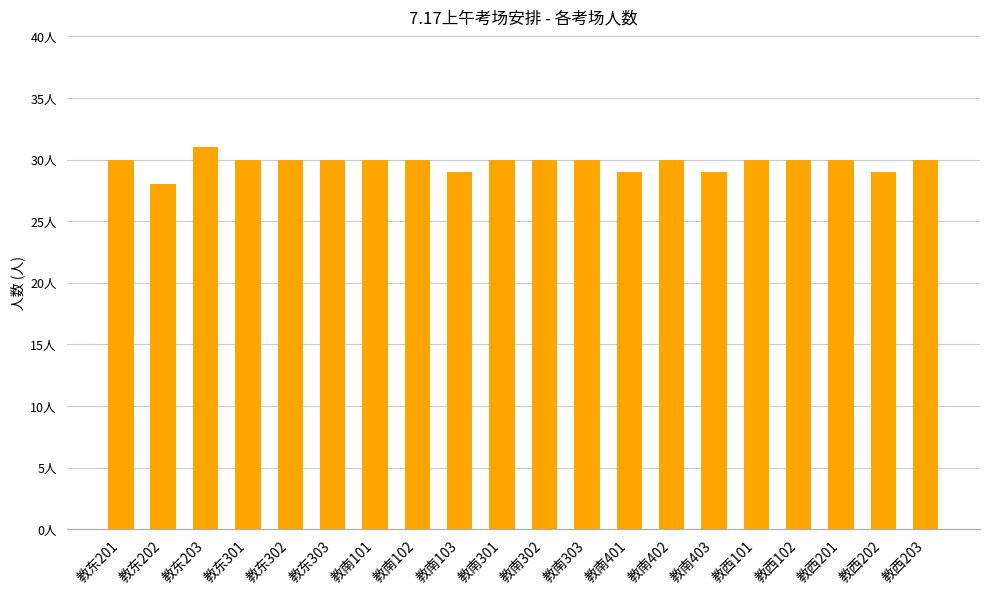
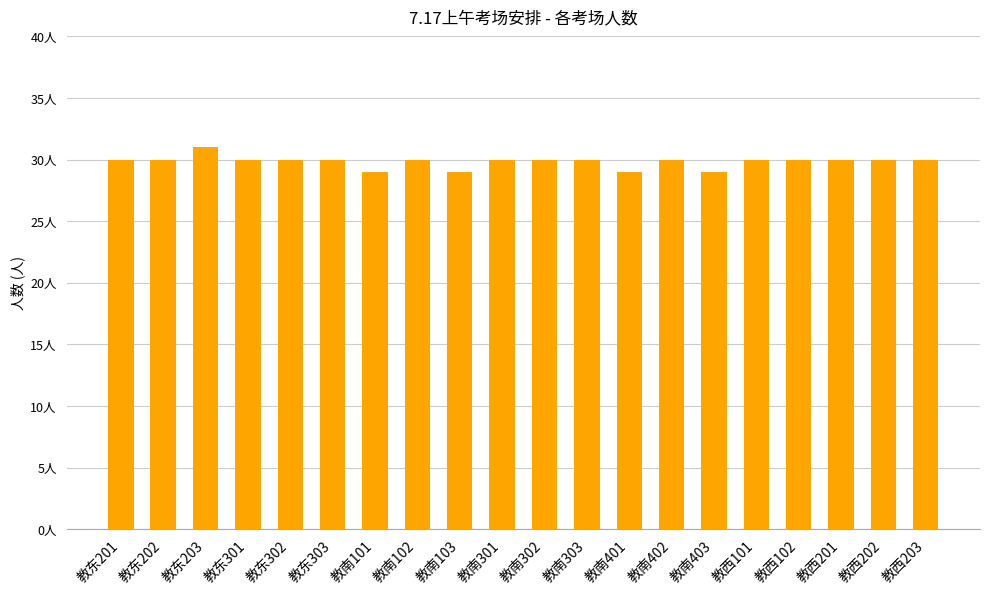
  {
    "教东201": "30人",
-   "教东202": "28人",
+   "教东202": "30人",
    "教东203": "31人",
    "教东301": "30人",
    "教东302": "30人",
    "教东303": "30人",
-   "教南101": "30人",
+   "教南101": "29人",
    "教南102": "30人",
    "教南103": "29人",
    "教南301": "30人",
    "教南302": "30人",
    "教南303": "30人",
    "教南401": "29人",
    "教南402": "30人",
    "教南403": "29人",
    "教西101": "30人",
    "教西102": "30人",
    "教西201": "30人",
-   "教西202": "29人",
+   "教西202": "30人",
    "教西203": "30人"
  }
